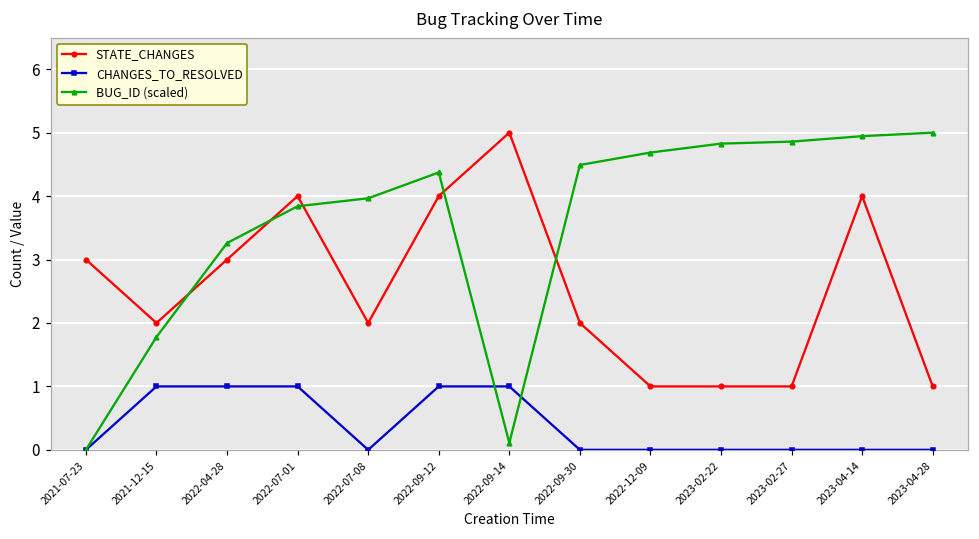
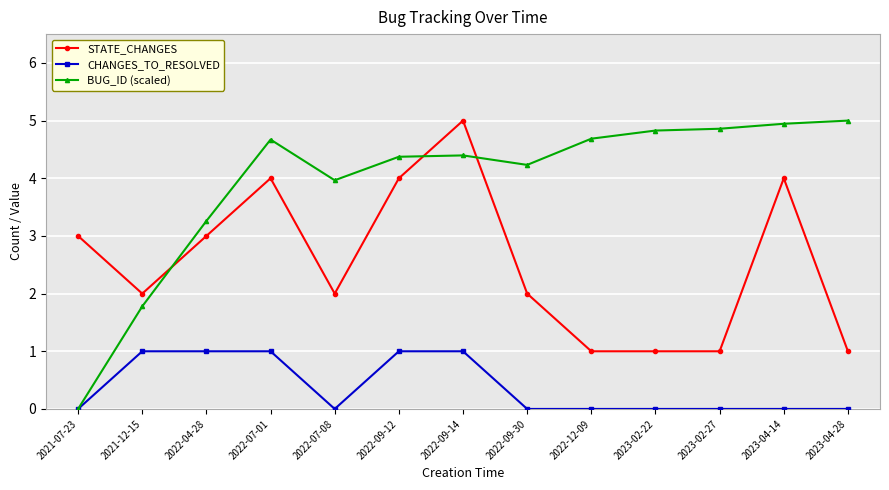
  {
    "STATE_CHANGES": {
      "2021-07-23": 3.0,
      "2021-12-15": 2.0,
      "2022-04-28": 3.0,
      "2022-07-01": 4.0,
      "2022-07-08": 2.0,
      "2022-09-12": 4.0,
      "2022-09-14": 5.0,
      "2022-09-30": 2.0,
      "2022-12-09": 1.0,
      "2023-02-22": 1.0,
      "2023-02-27": 1.0,
      "2023-04-14": 4.0,
      "2023-04-28": 1.0
    },
    "CHANGES_TO_RESOLVED": {
      "2021-12-15": 1.0,
      "2022-04-28": 1.0,
      "2022-07-01": 1.0,
      "2022-07-08": 0.0,
      "2022-09-12": 1.0,
      "2022-09-14": 1.0,
      "2022-09-30": 0.0,
      "2022-12-09": 0.0,
      "2023-02-22": 0.0,
      "2023-02-27": 0.0,
      "2023-04-14": 0.0,
      "2023-04-28": 0.0
    },
    "BUG_ID (scaled)": {
      "2021-12-15": 1.8,
      "2022-04-28": 3.3,
-     "2022-07-01": 3.8,
+     "2022-07-01": 4.7,
      "2022-07-08": 4.0,
      "2022-09-12": 4.4,
-     "2022-09-14": 0.1,
-     "2022-09-30": 4.5,
+     "2022-09-14": 4.4,
+     "2022-09-30": 4.2,
      "2022-12-09": 4.7,
      "2023-02-22": 4.8,
      "2023-02-27": 4.9,
      "2023-04-14": 4.9,
      "2023-04-28": 5.0
    }
  }
